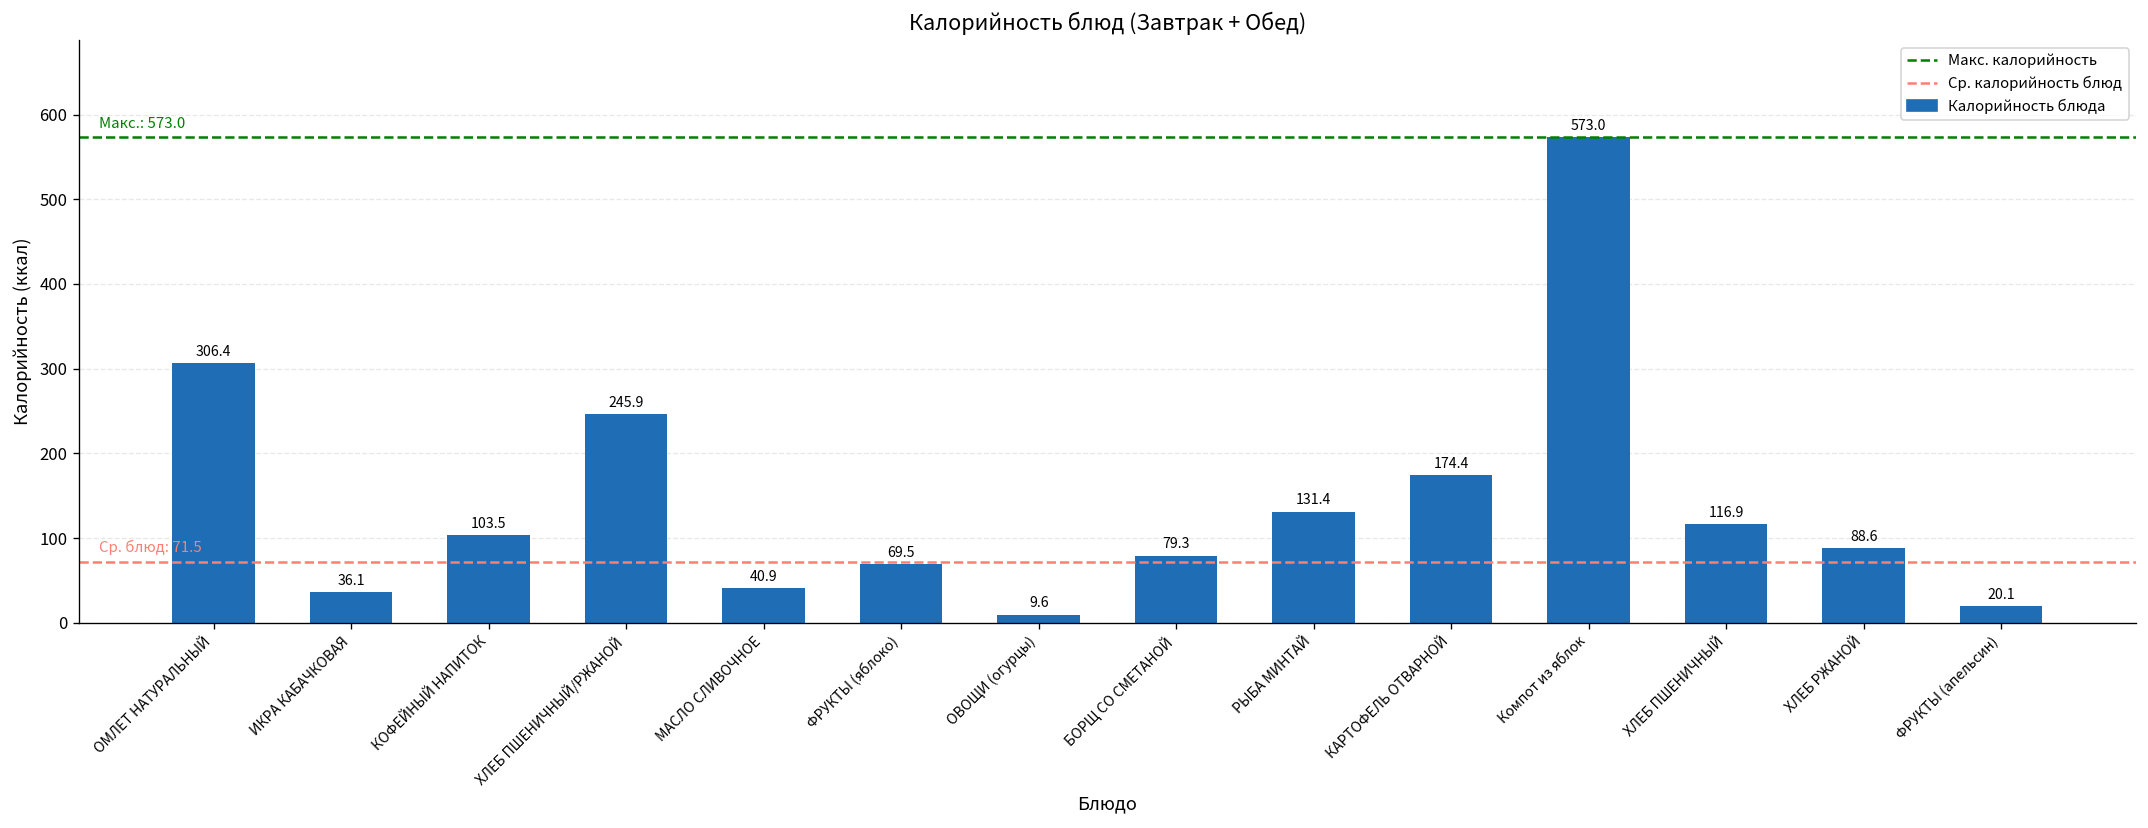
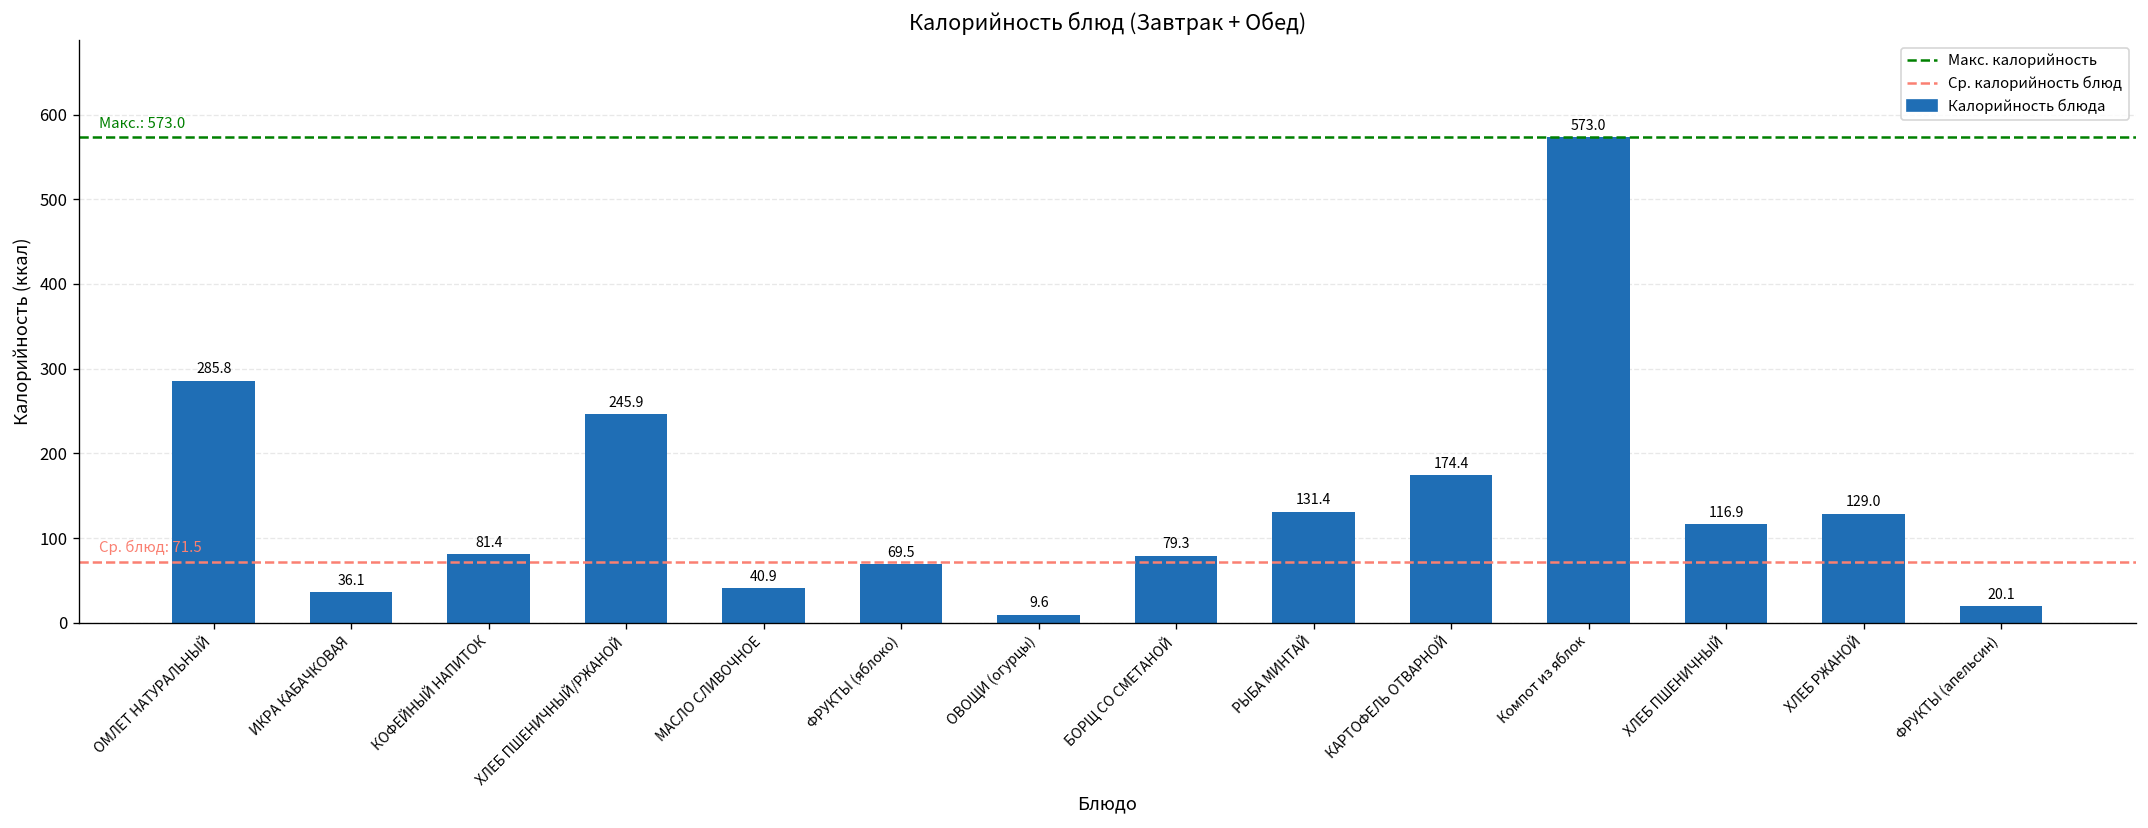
  {
-   "ОМЛЕТ НАТУРАЛЬНЫЙ": 306.4,
+   "ОМЛЕТ НАТУРАЛЬНЫЙ": 285.8,
    "ИКРА КАБАЧКОВАЯ": 36.1,
-   "КОФЕЙНЫЙ НАПИТОК": 103.5,
+   "КОФЕЙНЫЙ НАПИТОК": 81.4,
    "ХЛЕБ ПШЕНИЧНЫЙ/РЖАНОЙ": 245.9,
    "МАСЛО СЛИВОЧНОЕ": 40.9,
    "ФРУКТЫ (яблоко)": 69.5,
    "ОВОЩИ (огурцы)": 9.6,
    "БОРЩ СО СМЕТАНОЙ": 79.3,
    "РЫБА МИНТАЙ": 131.4,
    "КАРТОФЕЛЬ ОТВАРНОЙ": 174.4,
    "Компот из яблок": 573.0,
    "ХЛЕБ ПШЕНИЧНЫЙ": 116.9,
-   "ХЛЕБ РЖАНОЙ": 88.6,
+   "ХЛЕБ РЖАНОЙ": 129.0,
    "ФРУКТЫ (апельсин)": 20.1
  }
